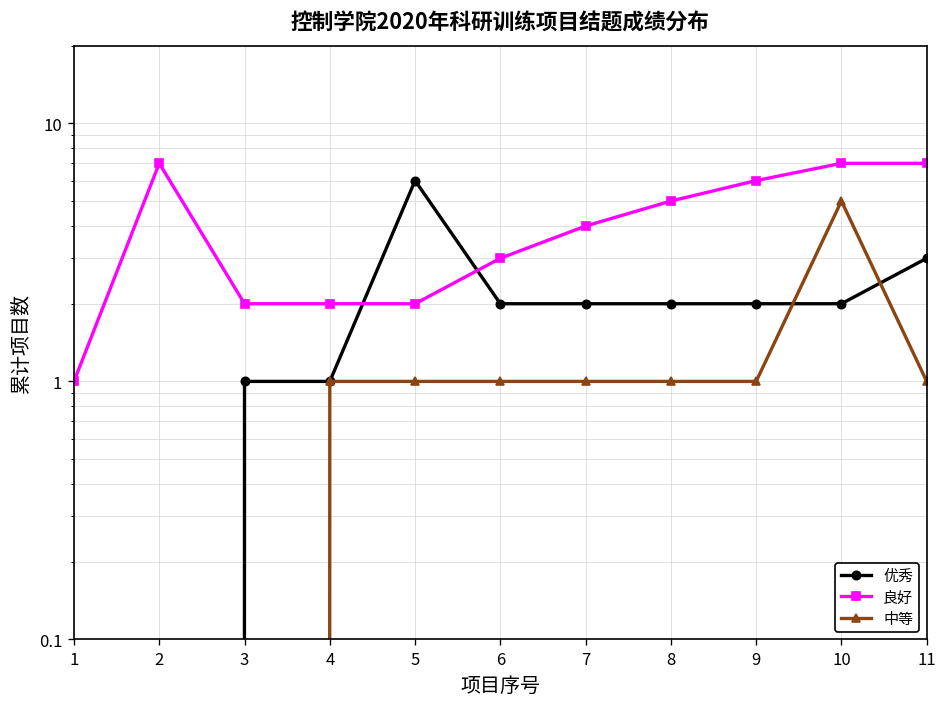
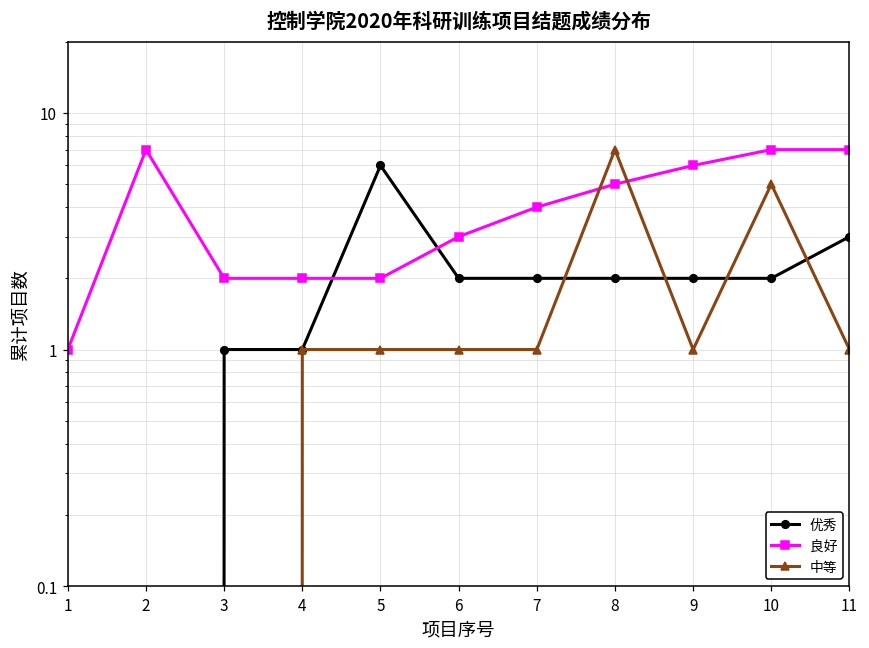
  {
    "优秀": {
      "3": 1,
      "5": 6,
      "6": 2,
      "7": 2,
      "8": 2,
      "9": 2,
      "10": 2,
      "11": 3
    },
    "良好": {
      "1": 1,
      "2": 7,
      "3": 2,
      "4": 2,
      "5": 2,
      "6": 3,
      "7": 4,
      "8": 5,
      "9": 6,
      "10": 7,
      "11": 7
    },
    "中等": {
      "5": 1,
      "6": 1,
      "7": 1,
-     "8": 1,
+     "8": 7,
      "9": 1,
      "10": 5,
      "11": 1
    }
  }
